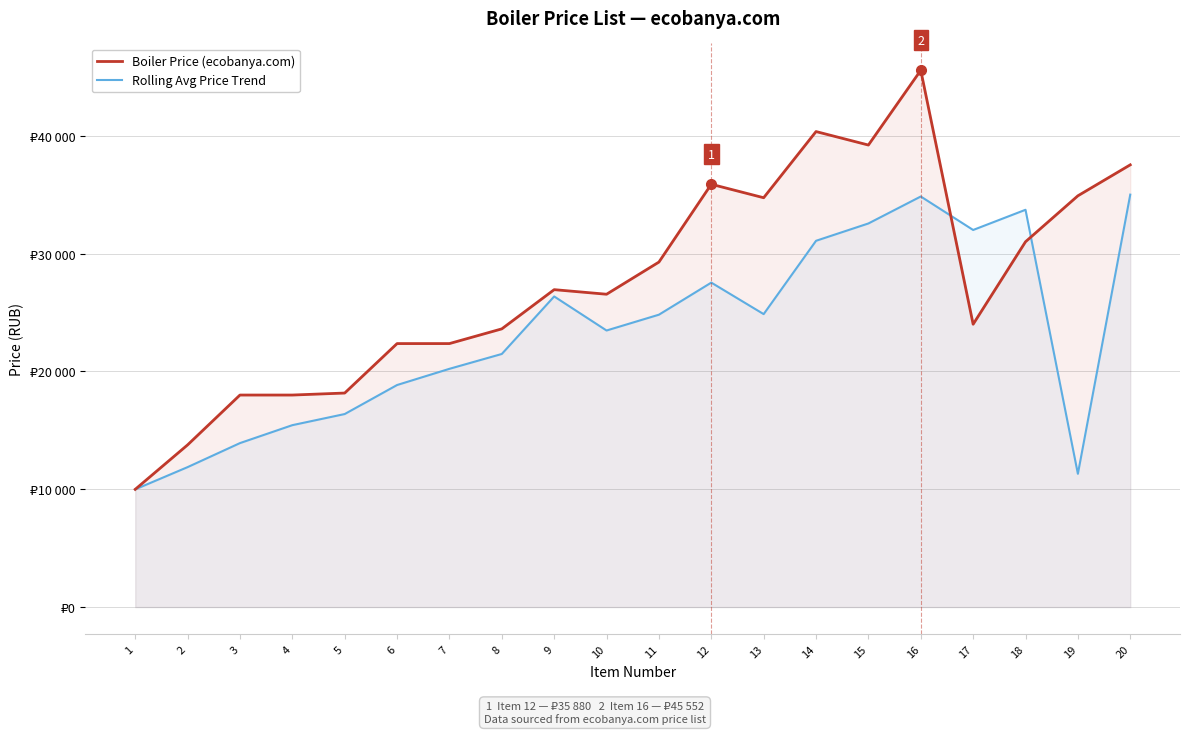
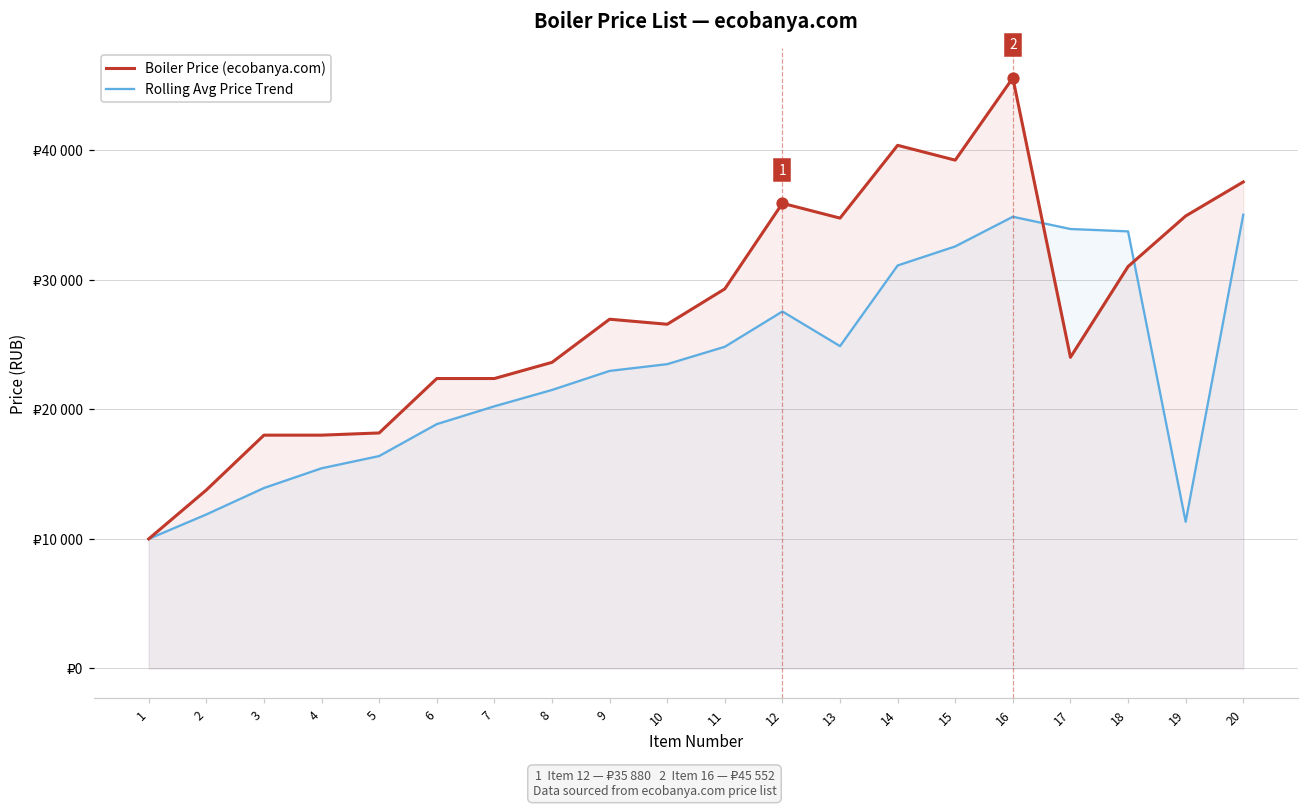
  {
    "Rolling Avg Price Trend": {
      "2": "₽11900",
      "3": "₽13900",
      "4": "₽15400",
      "5": "₽16400",
      "6": "₽18800",
      "7": "₽20200",
      "8": "₽21500",
-     "9": "₽26400",
+     "9": "₽22900",
      "10": "₽23500",
      "11": "₽24800",
      "12": "₽27500",
      "13": "₽24900",
      "14": "₽31100",
      "15": "₽32600",
      "16": "₽34800",
-     "17": "₽32000",
+     "17": "₽33900",
      "18": "₽33700",
      "19": "₽11300",
      "20": "₽35000"
    }
  }
